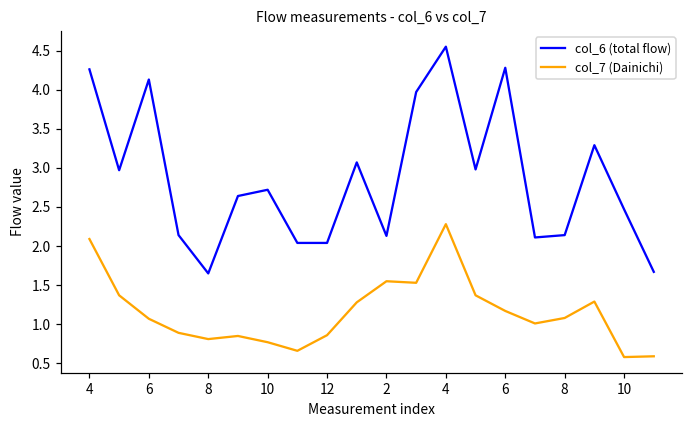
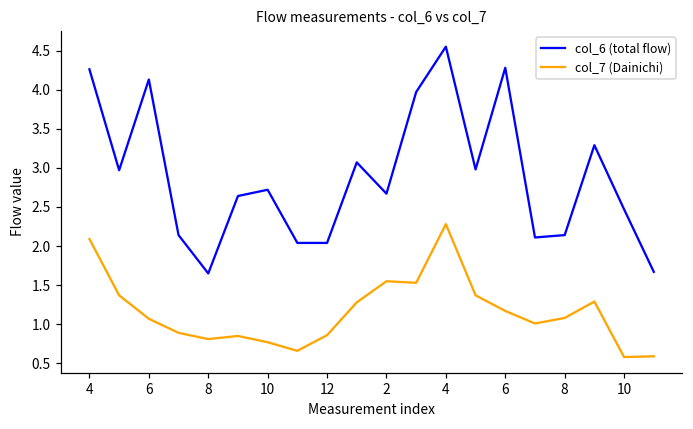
  {
    "col_6 (total flow)": {
      "12": 2.0,
-     "2": 2.1
+     "2": 2.7
    },
    "col_7 (Dainichi)": {
      "12": 0.9,
      "2": 1.6
    }
  }
